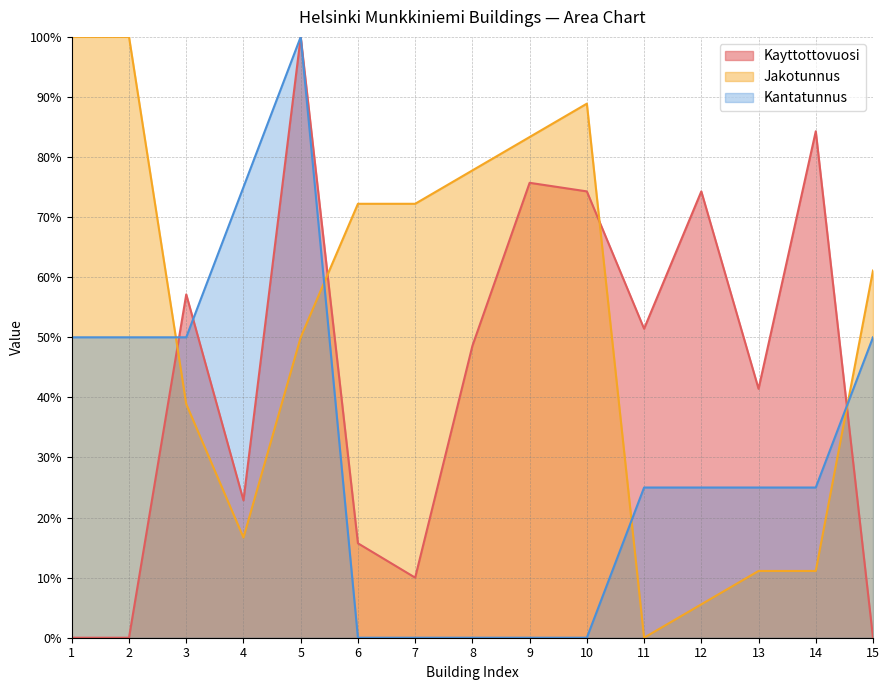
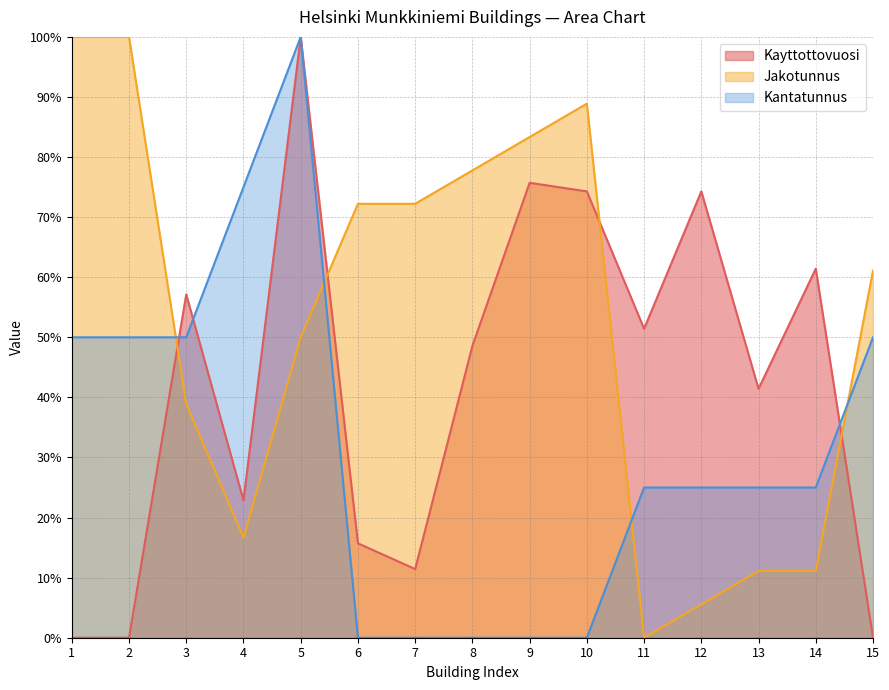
  {
    "Kayttottovuosi": {
      "1": "0%",
      "2": "0%",
      "3": "57%",
      "4": "23%",
      "6": "16%",
-     "7": "10%",
+     "7": "11%",
      "8": "49%",
      "9": "76%",
      "10": "74%",
      "11": "51%",
      "12": "74%",
      "13": "41%",
-     "14": "84%",
+     "14": "61%",
      "15": "0%"
    },
    "Jakotunnus": {
      "1": "100%",
      "2": "100%",
      "3": "39%",
      "4": "17%",
      "5": "50%",
      "6": "72%",
      "7": "72%",
      "8": "78%",
      "9": "83%",
      "10": "89%",
      "11": "0%",
      "12": "6%",
      "13": "11%",
      "14": "11%",
      "15": "61%"
    },
    "Kantatunnus": {
      "1": "50%",
      "2": "50%",
      "3": "50%",
      "4": "75%",
      "6": "0%",
      "7": "0%",
      "8": "0%",
      "9": "0%",
      "10": "0%",
      "11": "25%",
      "12": "25%",
      "13": "25%",
      "14": "25%",
      "15": "50%"
    }
  }
